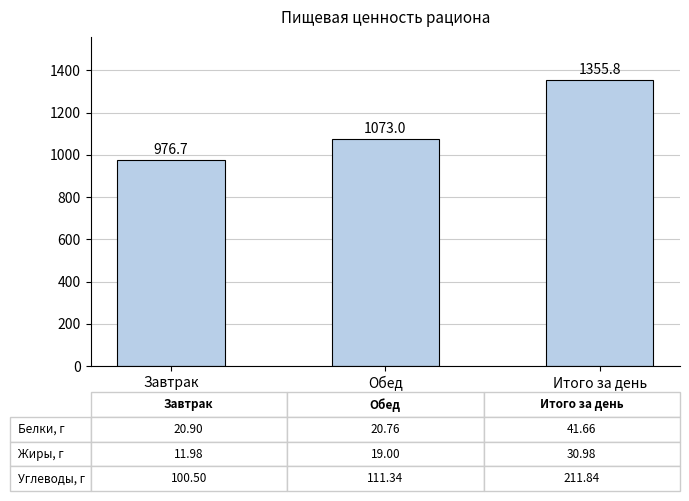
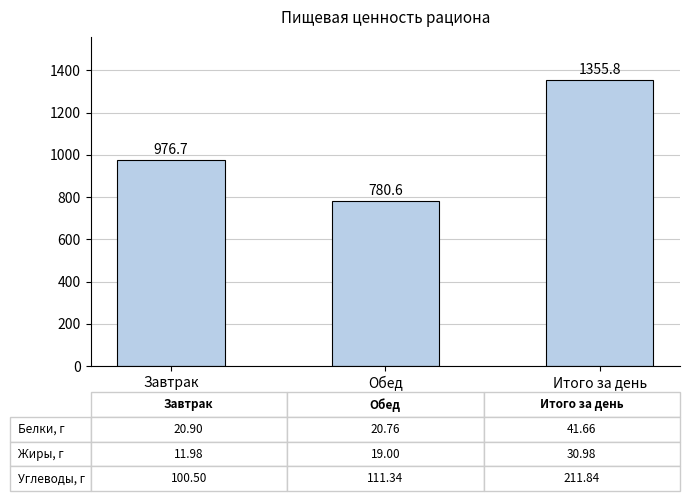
  {
    "Завтрак": 976.7,
-   "Обед": 1073.0,
+   "Обед": 780.6,
    "Итого за день": 1355.8
  }
